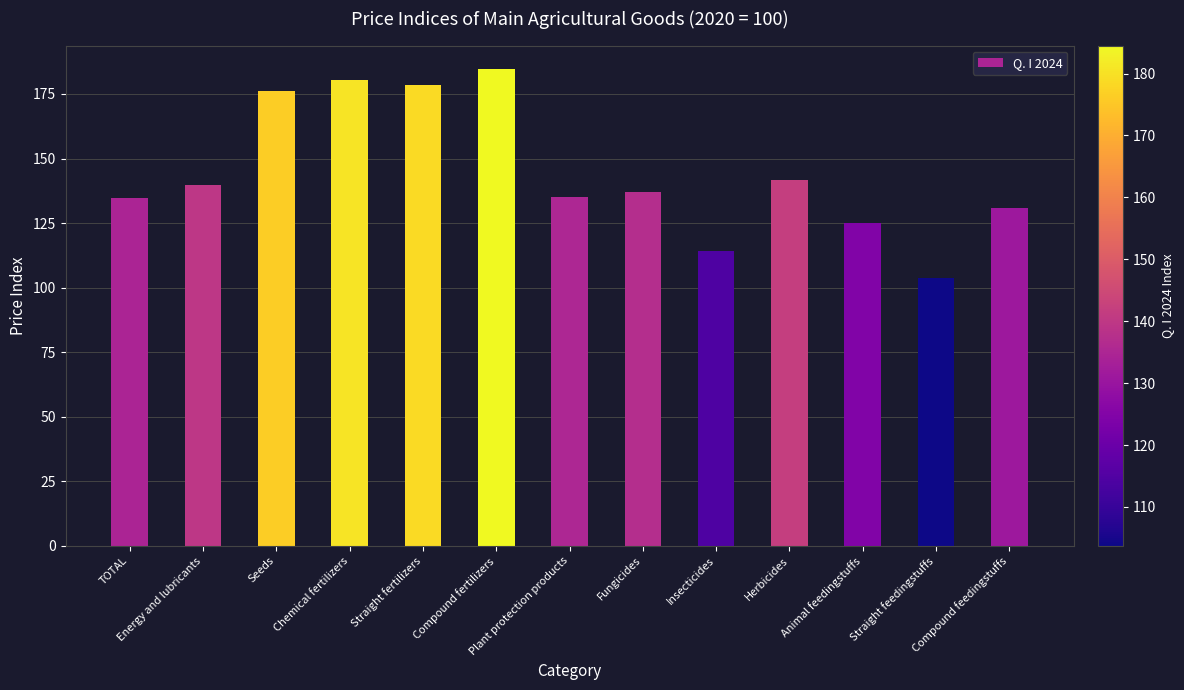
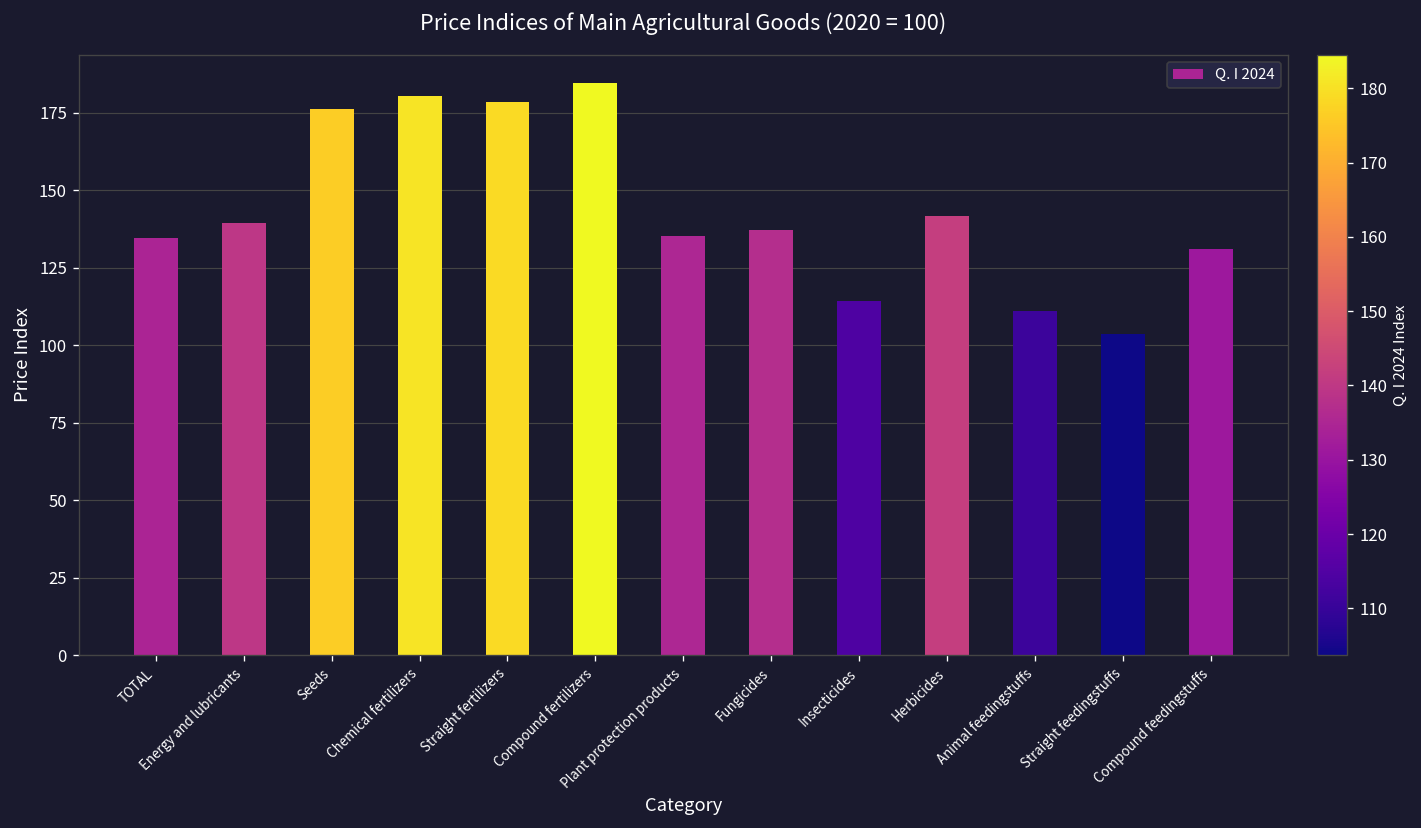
  {
    "TOTAL": 135,
    "Energy and lubricants": 140,
    "Seeds": 176,
    "Chemical fertilizers": 180,
    "Straight fertilizers": 179,
    "Compound fertilizers": 185,
    "Plant protection products": 135,
    "Fungicides": 137,
    "Insecticides": 114,
    "Herbicides": 142,
-   "Animal feedingstuffs": 125,
+   "Animal feedingstuffs": 111,
    "Straight feedingstuffs": 104,
    "Compound feedingstuffs": 131
  }
